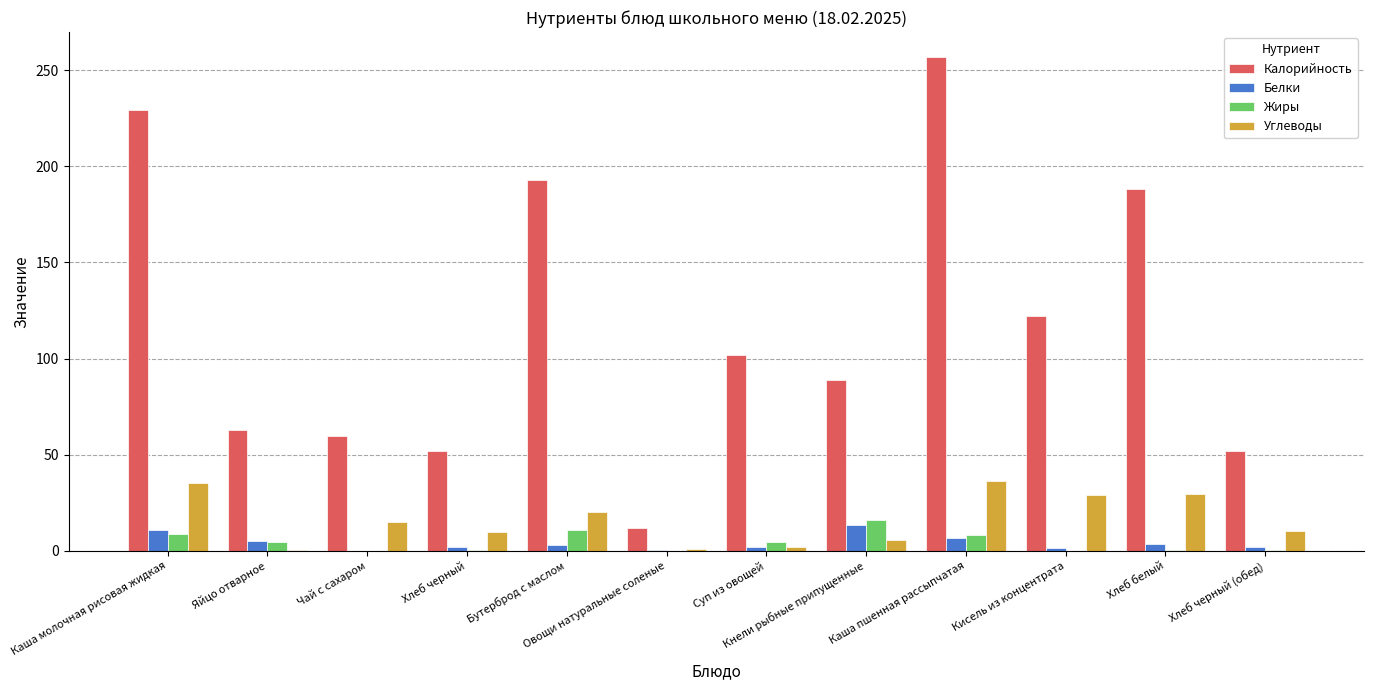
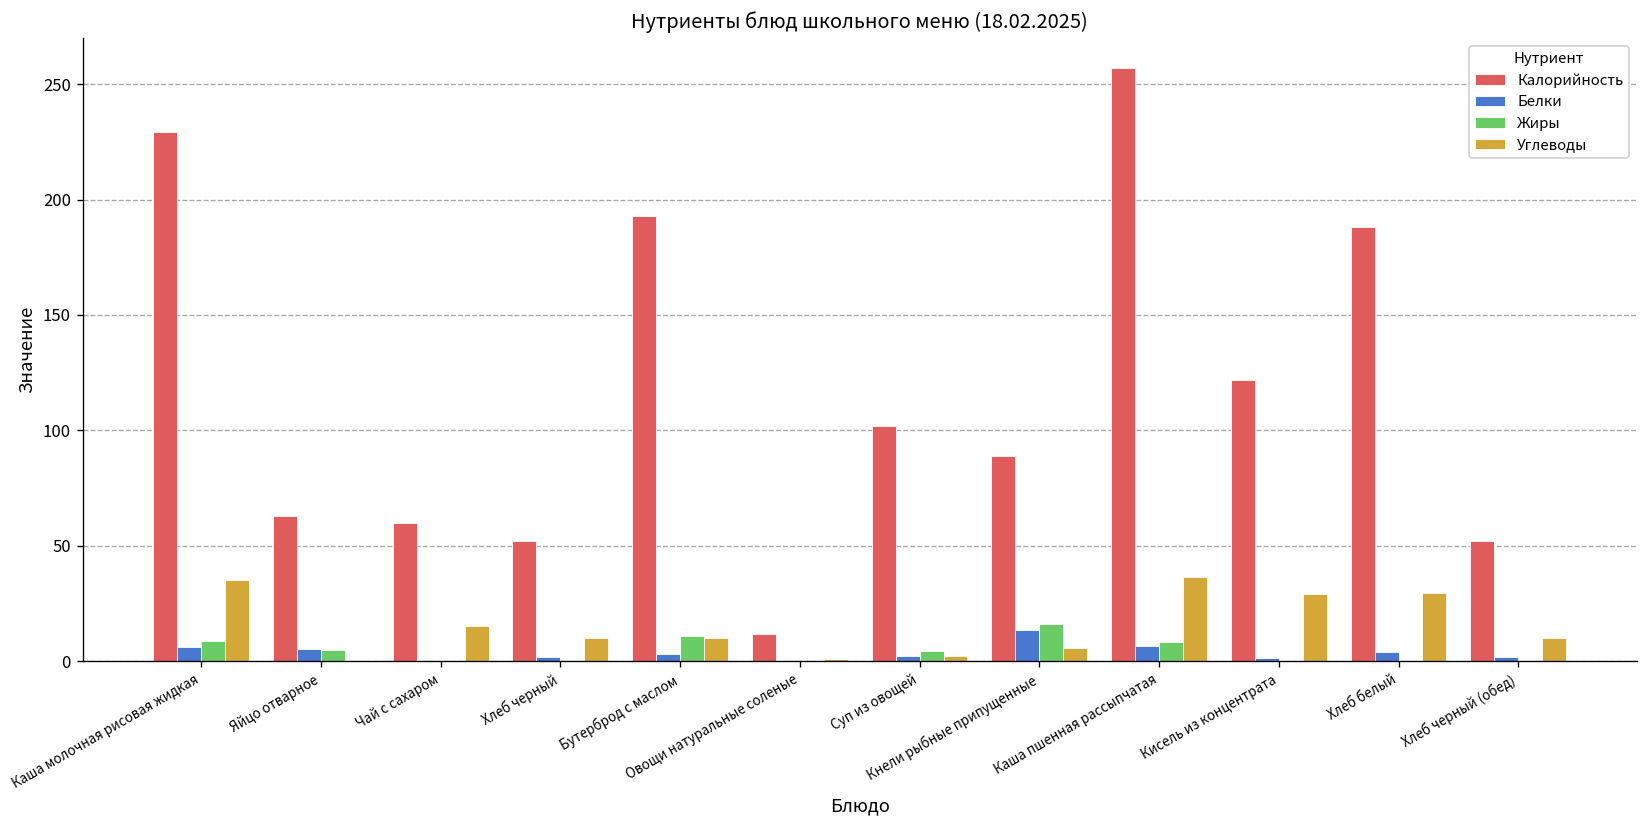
  {
    "Калорийность": {
      "Каша молочная рисовая жидкая": 229,
      "Яйцо отварное": 63,
      "Чай с сахаром": 60,
      "Хлеб черный": 52,
      "Бутерброд с маслом": 193,
      "Овощи натуральные соленые": 12,
      "Суп из овощей": 102,
      "Кнели рыбные припущенные": 89,
      "Каша пшенная рассыпчатая": 257,
      "Кисель из концентрата": 122,
      "Хлеб белый": 188,
      "Хлеб черный (обед)": 52
    },
    "Белки": {
-     "Каша молочная рисовая жидкая": 11,
+     "Каша молочная рисовая жидкая": 6,
      "Яйцо отварное": 5,
      "Хлеб черный": 2,
      "Бутерброд с маслом": 3,
      "Суп из овощей": 2,
      "Кнели рыбные припущенные": 14,
      "Каша пшенная рассыпчатая": 7,
      "Кисель из концентрата": 1,
      "Хлеб белый": 4,
      "Хлеб черный (обед)": 2
    },
    "Жиры": {
      "Каша молочная рисовая жидкая": 9,
      "Яйцо отварное": 5,
      "Чай с сахаром": 0,
      "Бутерброд с маслом": 11,
      "Суп из овощей": 5,
      "Кнели рыбные припущенные": 16,
      "Каша пшенная рассыпчатая": 8,
      "Кисель из концентрата": 0
    },
    "Углеводы": {
      "Каша молочная рисовая жидкая": 35,
      "Чай с сахаром": 15,
      "Хлеб черный": 10,
-     "Бутерброд с маслом": 20,
+     "Бутерброд с маслом": 10,
      "Суп из овощей": 2,
      "Кнели рыбные припущенные": 6,
      "Каша пшенная рассыпчатая": 37,
      "Кисель из концентрата": 29,
      "Хлеб белый": 30,
      "Хлеб черный (обед)": 10
    }
  }
